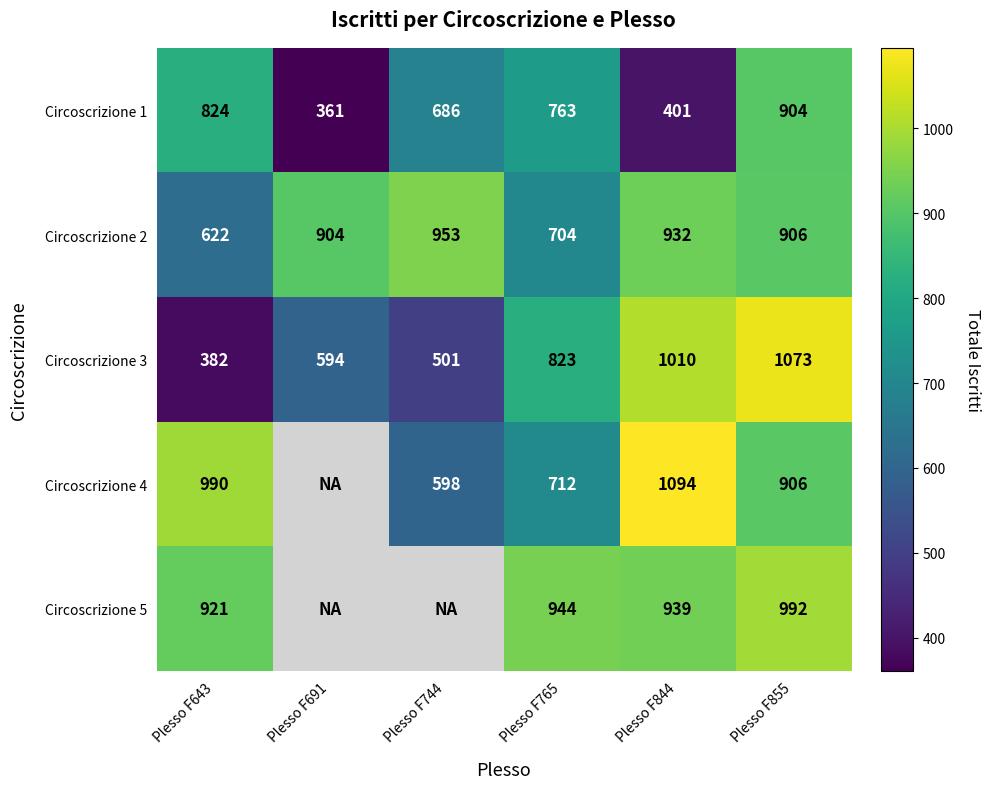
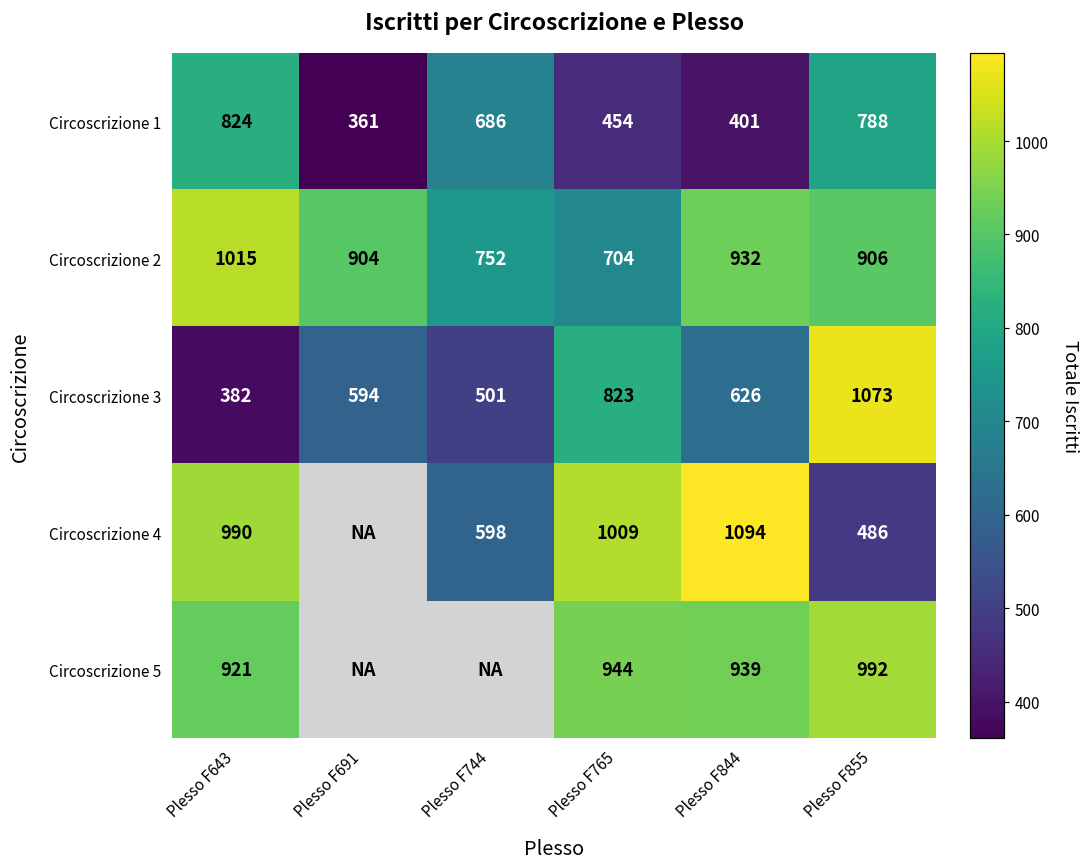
  {
    "Circoscrizione 1": {
      "Plesso F643": 824,
      "Plesso F691": 361,
      "Plesso F744": 686,
-     "Plesso F765": 763,
+     "Plesso F765": 454,
      "Plesso F844": 401,
-     "Plesso F855": 904
+     "Plesso F855": 788
    },
    "Circoscrizione 2": {
-     "Plesso F643": 622,
+     "Plesso F643": 1015,
      "Plesso F691": 904,
-     "Plesso F744": 953,
+     "Plesso F744": 752,
      "Plesso F765": 704,
      "Plesso F844": 932,
      "Plesso F855": 906
    },
    "Circoscrizione 3": {
      "Plesso F643": 382,
      "Plesso F691": 594,
      "Plesso F744": 501,
      "Plesso F765": 823,
-     "Plesso F844": 1010,
+     "Plesso F844": 626,
      "Plesso F855": 1073
    },
    "Circoscrizione 4": {
      "Plesso F643": 990,
      "Plesso F744": 598,
-     "Plesso F765": 712,
+     "Plesso F765": 1009,
      "Plesso F844": 1094,
-     "Plesso F855": 906
+     "Plesso F855": 486
    },
    "Circoscrizione 5": {
      "Plesso F643": 921,
      "Plesso F765": 944,
      "Plesso F844": 939,
      "Plesso F855": 992
    }
  }
